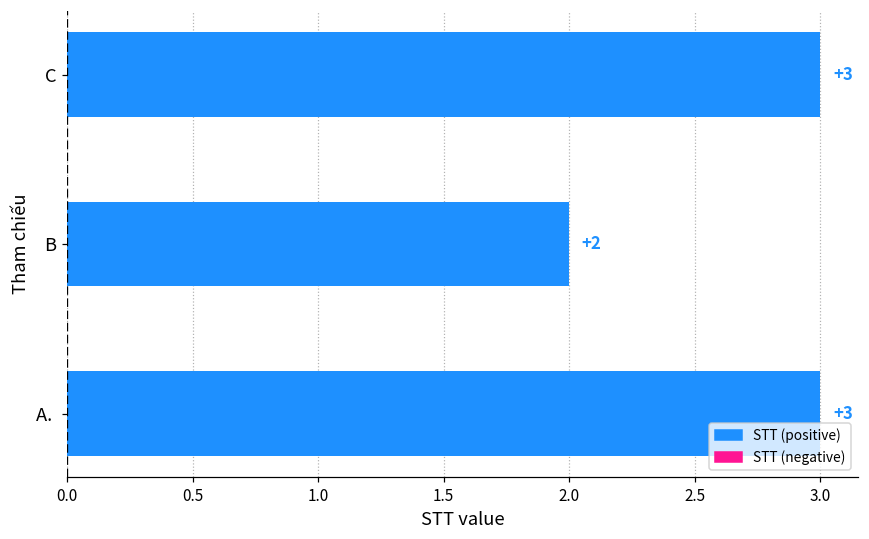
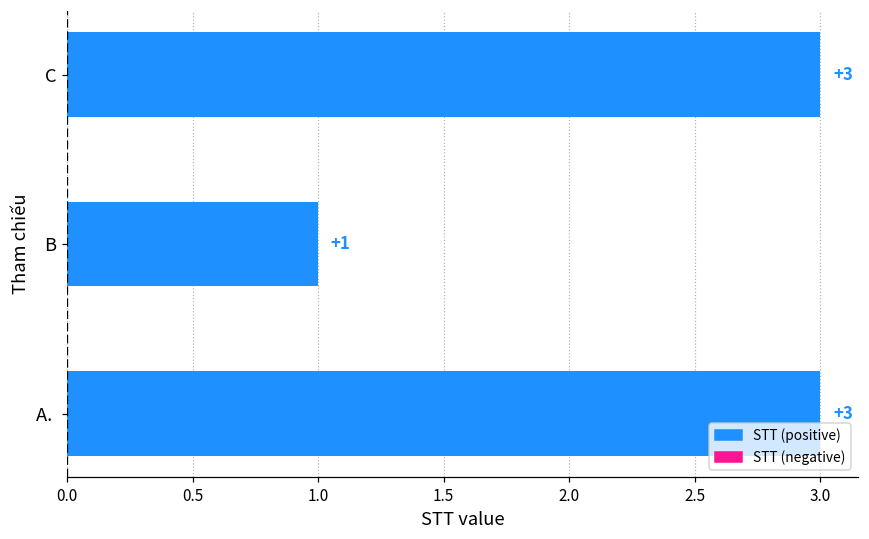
  {
    "C": "+3",
-   "B": "+2",
+   "B": "+1",
    "A.": "+3"
  }
